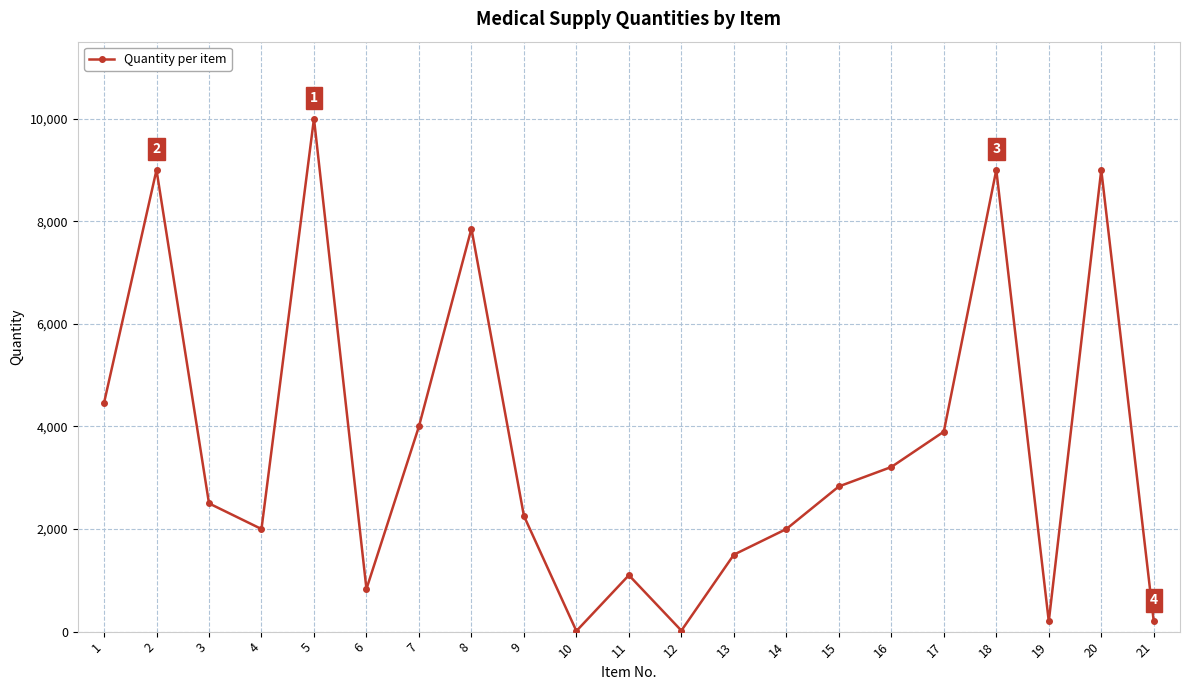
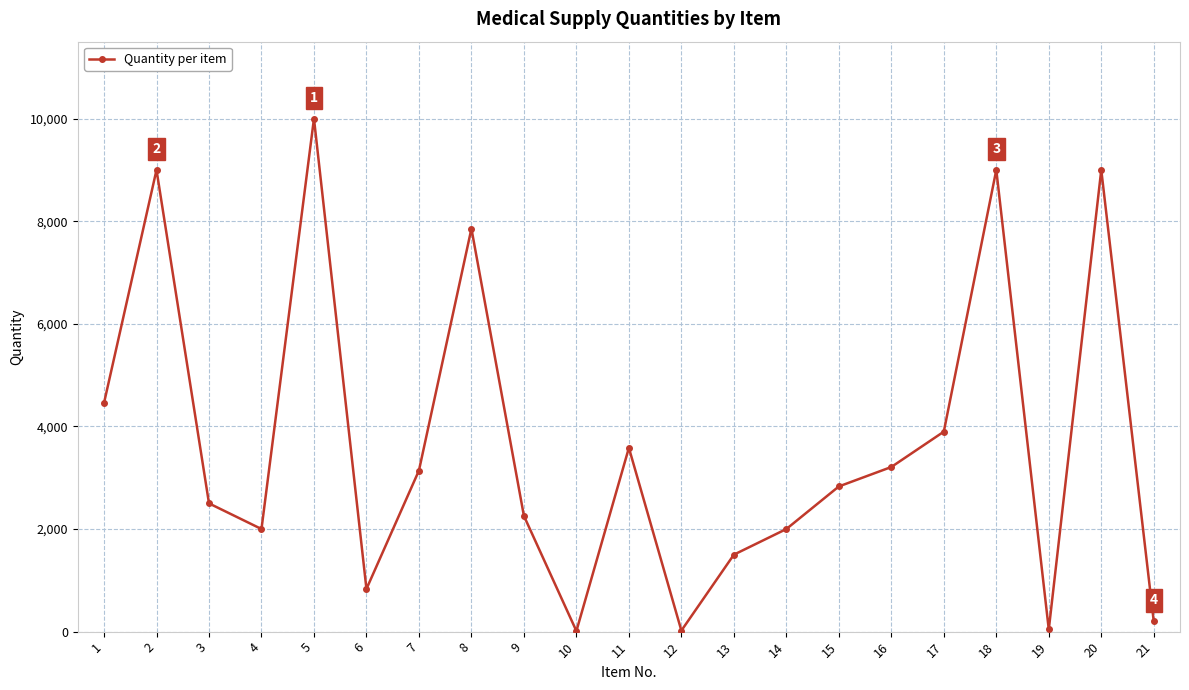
  {
    "1": "4,500",
    "3": "2,500",
    "4": "2,000",
    "6": "800",
-   "7": "4,000",
+   "7": "3,100",
    "8": "7,900",
    "9": "2,300",
    "10": "0",
-   "11": "1,100",
+   "11": "3,600",
    "12": "0",
    "13": "1,500",
    "14": "2,000",
    "15": "2,800",
    "16": "3,200",
    "17": "3,900",
-   "19": "200",
+   "19": "0",
    "20": "9,000"
  }
